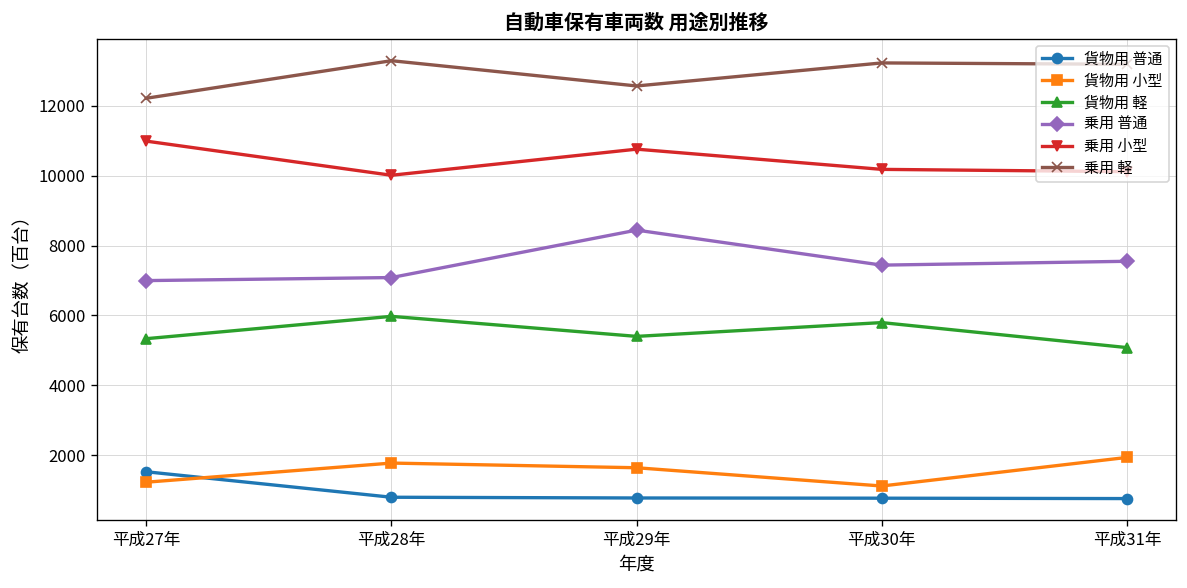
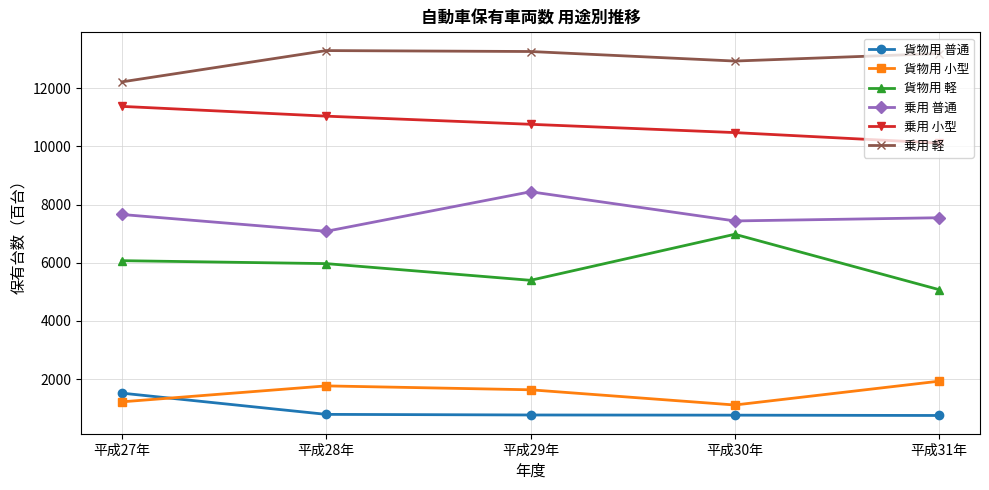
  {
    "貨物用 普通": {
      "平成27年": 1500,
      "平成28年": 800,
      "平成29年": 800,
      "平成30年": 800,
      "平成31年": 800
    },
    "貨物用 小型": {
      "平成27年": 1200,
      "平成28年": 1800,
      "平成29年": 1600,
      "平成30年": 1100,
      "平成31年": 1900
    },
    "貨物用 軽": {
-     "平成27年": 5300,
+     "平成27年": 6100,
      "平成28年": 6000,
      "平成29年": 5400,
-     "平成30年": 5800,
+     "平成30年": 7000,
      "平成31年": 5100
    },
    "乗用 普通": {
-     "平成27年": 7000,
+     "平成27年": 7700,
      "平成28年": 7100,
      "平成29年": 8400,
      "平成30年": 7400,
      "平成31年": 7500
    },
    "乗用 小型": {
-     "平成27年": 11000,
-     "平成28年": 10000,
+     "平成27年": 11400,
+     "平成28年": 11000,
      "平成29年": 10800,
-     "平成30年": 10200
+     "平成30年": 10500
    },
    "乗用 軽": {
      "平成27年": 12200,
      "平成28年": 13300,
-     "平成29年": 12600,
-     "平成30年": 13200
+     "平成29年": 13300,
+     "平成30年": 12900
    }
  }
